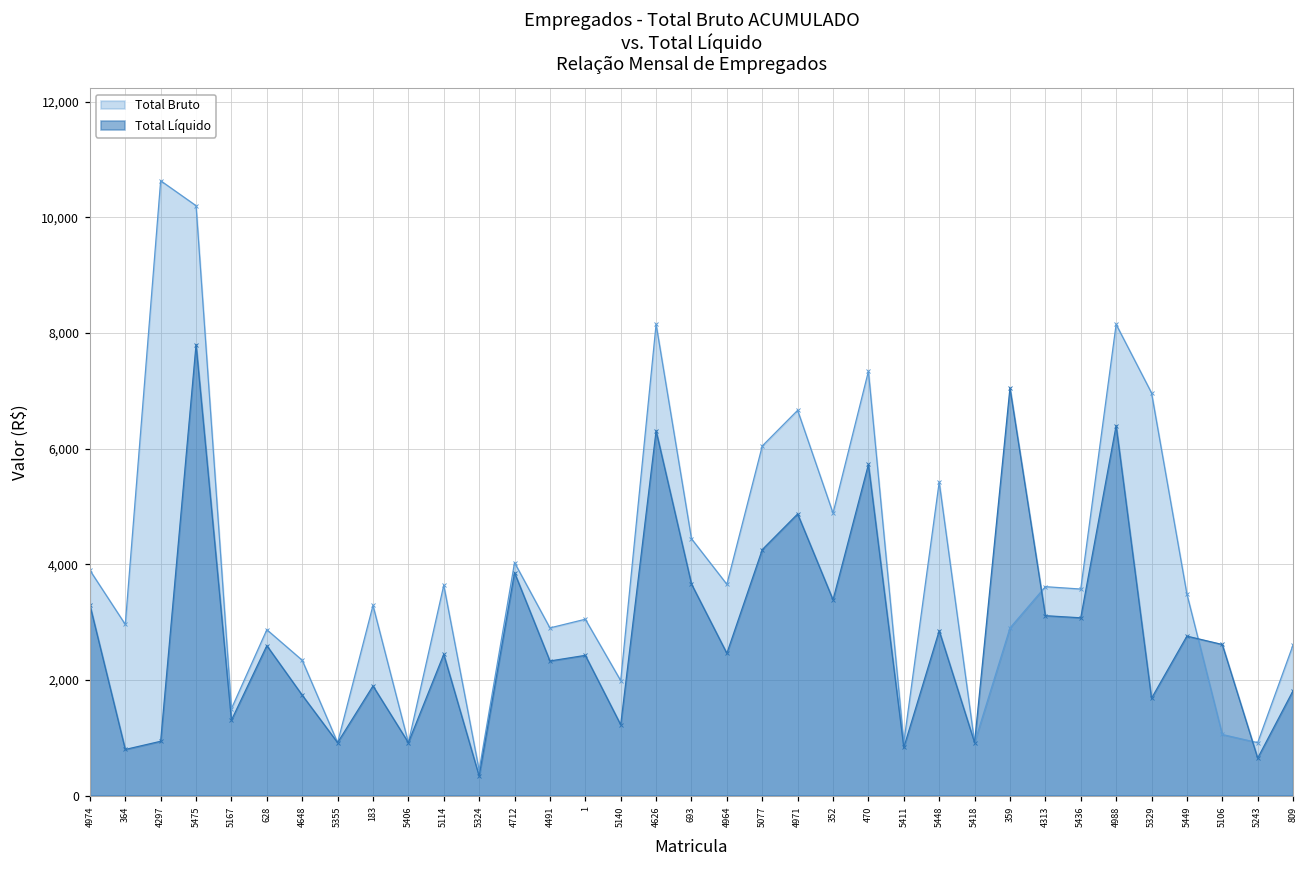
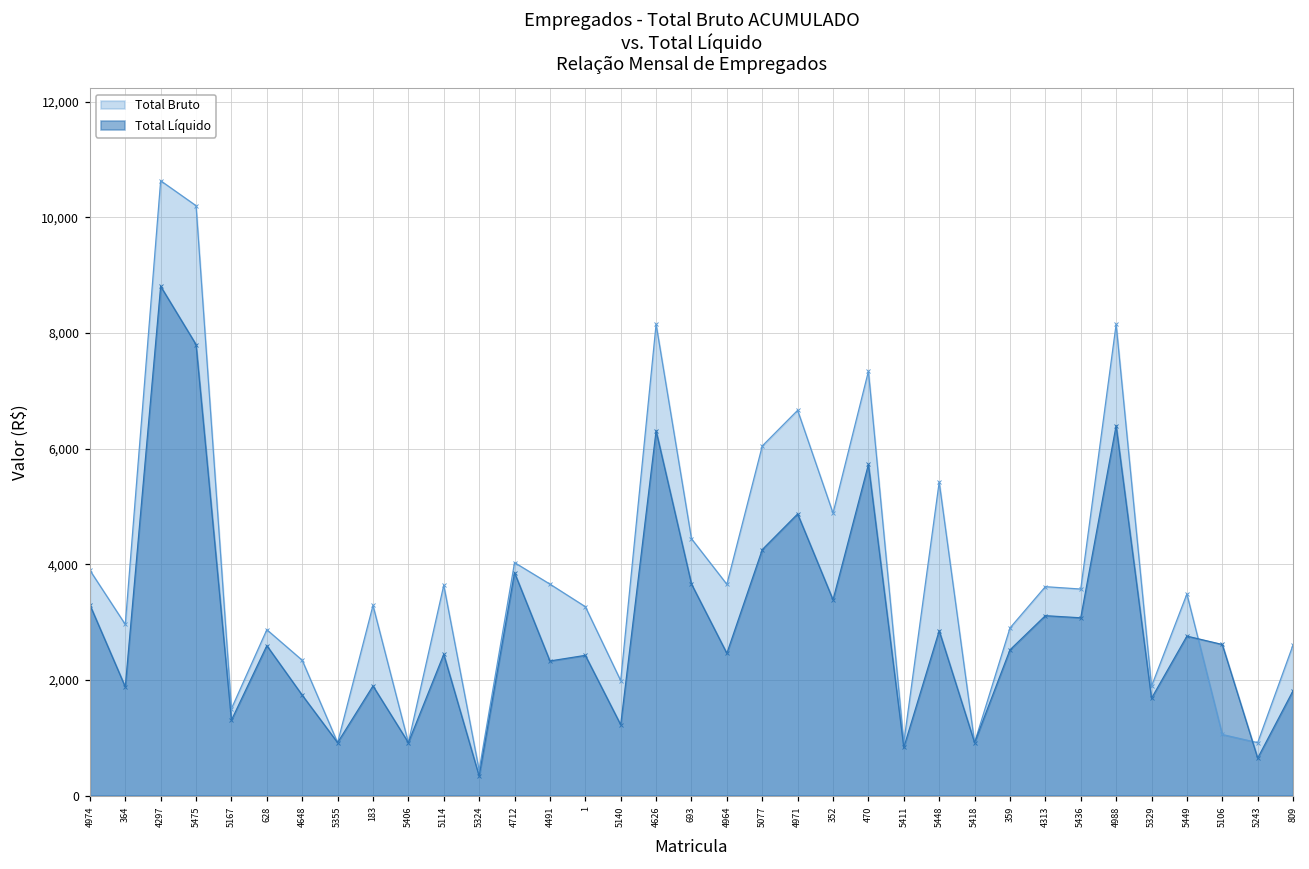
  {
    "Total Bruto": {
      "4974": "3,900",
      "364": "3,000",
      "4297": "10,600",
      "5475": "10,200",
      "5167": "1,500",
      "628": "2,900",
      "4648": "2,300",
      "183": "3,300",
      "5114": "3,600",
      "5324": "400",
      "4712": "4,000",
-     "4491": "2,900",
-     "1": "3,000",
+     "4491": "3,700",
+     "1": "3,300",
      "5140": "2,000",
      "4626": "8,200",
      "693": "4,400",
      "4964": "3,700",
      "5077": "6,000",
      "4971": "6,700",
      "352": "4,900",
      "470": "7,300",
      "5411": "900",
      "5448": "5,400",
      "359": "2,900",
      "4313": "3,600",
      "5436": "3,600",
      "4988": "8,100",
-     "5329": "7,000",
+     "5329": "1,900",
      "5449": "3,500",
      "5106": "1,100",
      "5243": "900",
      "809": "2,600"
    },
    "Total Líquido": {
      "4974": "3,300",
-     "364": "800",
-     "4297": "900",
+     "364": "1,900",
+     "4297": "8,800",
      "5475": "7,800",
      "5167": "1,300",
      "628": "2,600",
      "4648": "1,700",
      "183": "1,900",
      "5114": "2,400",
      "5324": "300",
      "4712": "3,900",
      "4491": "2,300",
      "1": "2,400",
      "5140": "1,200",
      "4626": "6,300",
      "693": "3,700",
      "4964": "2,500",
      "5077": "4,300",
      "4971": "4,900",
      "352": "3,400",
      "470": "5,700",
      "5411": "800",
      "5448": "2,900",
-     "359": "7,000",
+     "359": "2,500",
      "4313": "3,100",
      "5436": "3,100",
      "4988": "6,400",
      "5329": "1,700",
      "5449": "2,800",
      "5106": "2,600",
      "5243": "600",
      "809": "1,800"
    }
  }
